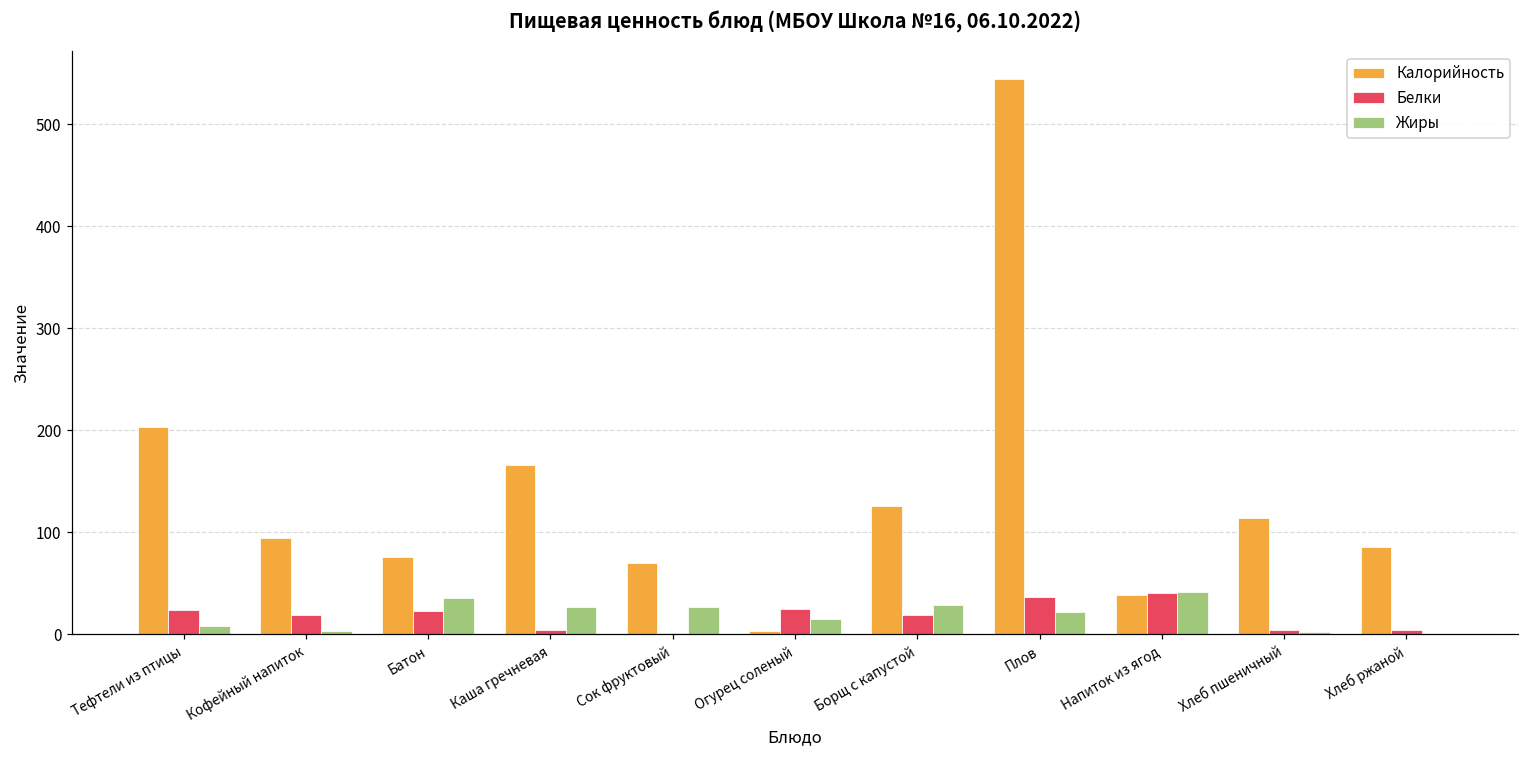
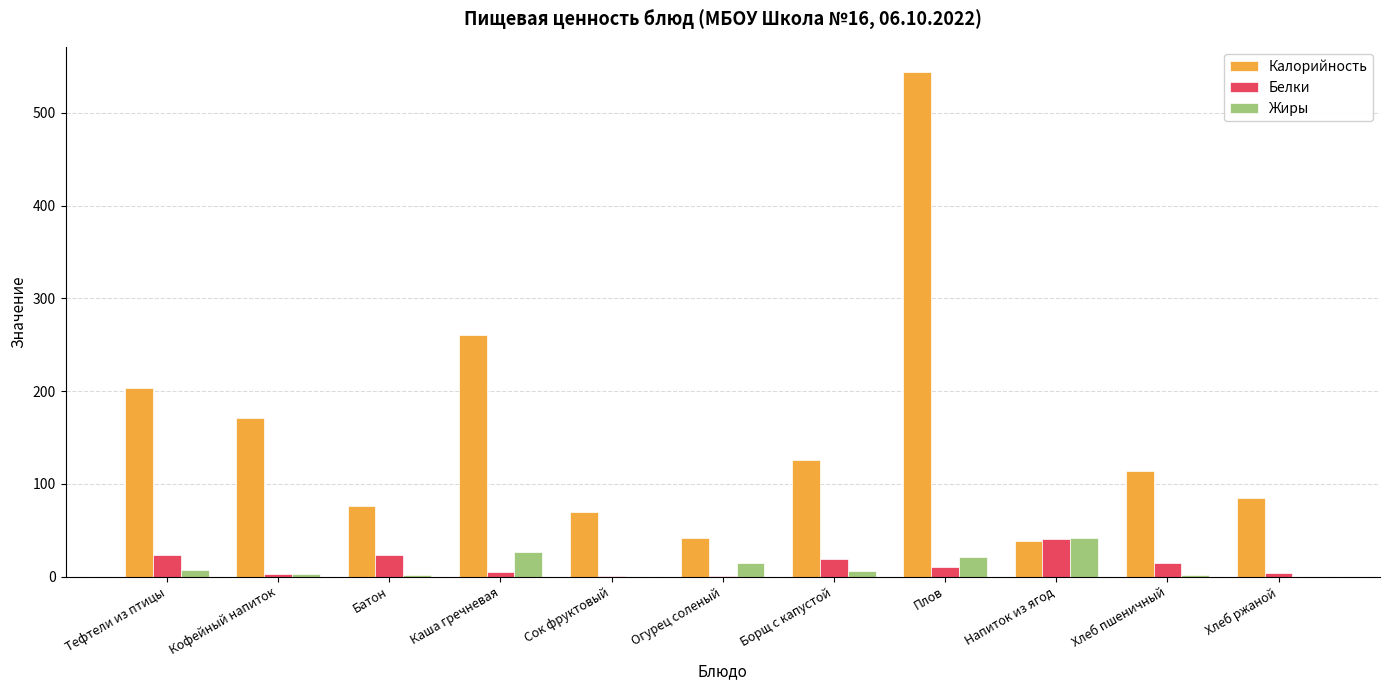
  {
    "Калорийность": {
      "Тефтели из птицы": 200,
-     "Кофейный напиток": 90,
+     "Кофейный напиток": 170,
      "Батон": 80,
-     "Каша гречневая": 170,
+     "Каша гречневая": 260,
      "Сок фруктовый": 70,
-     "Огурец соленый": 0,
+     "Огурец соленый": 40,
      "Борщ с капустой": 130,
      "Плов": 540,
      "Напиток из ягод": 40,
      "Хлеб пшеничный": 110,
      "Хлеб ржаной": 90
    },
    "Белки": {
      "Тефтели из птицы": 20,
-     "Кофейный напиток": 20,
+     "Кофейный напиток": 0,
      "Батон": 20,
      "Каша гречневая": 0,
-     "Огурец соленый": 20,
+     "Огурец соленый": 0,
      "Борщ с капустой": 20,
-     "Плов": 40,
+     "Плов": 10,
      "Напиток из ягод": 40,
-     "Хлеб пшеничный": 0,
+     "Хлеб пшеничный": 10,
      "Хлеб ржаной": 0
    },
    "Жиры": {
      "Тефтели из птицы": 10,
      "Кофейный напиток": 0,
-     "Батон": 40,
+     "Батон": 0,
      "Каша гречневая": 30,
-     "Сок фруктовый": 30,
+     "Сок фруктовый": 0,
      "Огурец соленый": 20,
-     "Борщ с капустой": 30,
+     "Борщ с капустой": 10,
      "Плов": 20,
      "Напиток из ягод": 40,
      "Хлеб ржаной": 0
    }
  }
